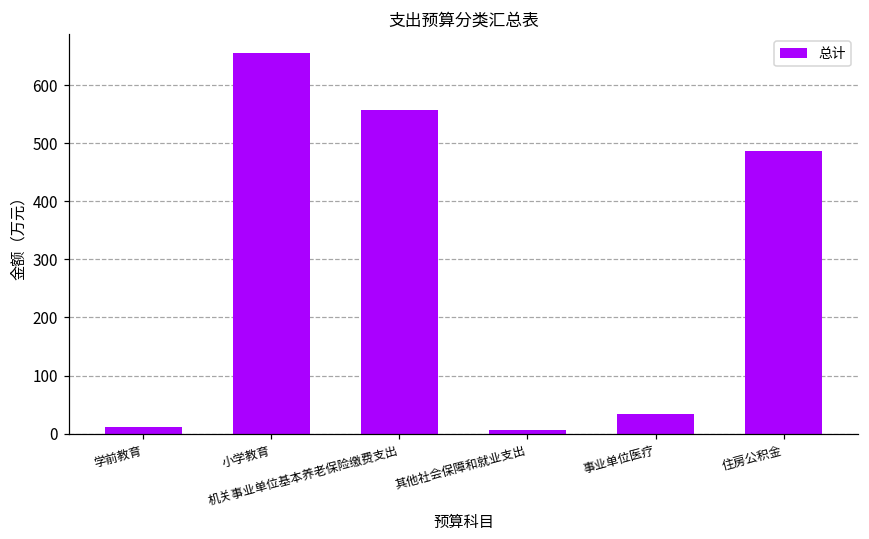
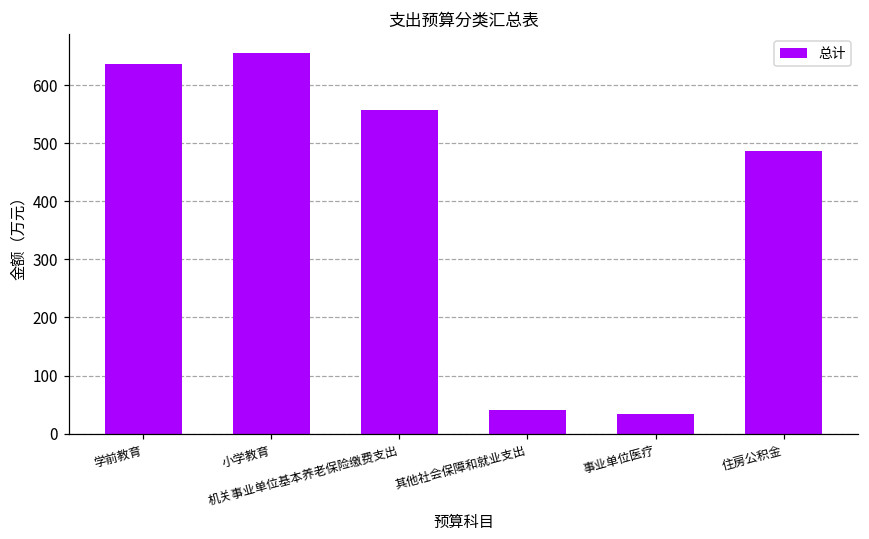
  {
-   "学前教育": 10,
+   "学前教育": 640,
    "小学教育": 650,
    "机关事业单位基本养老保险缴费支出": 560,
-   "其他社会保障和就业支出": 10,
+   "其他社会保障和就业支出": 40,
    "事业单位医疗": 30,
    "住房公积金": 490
  }
